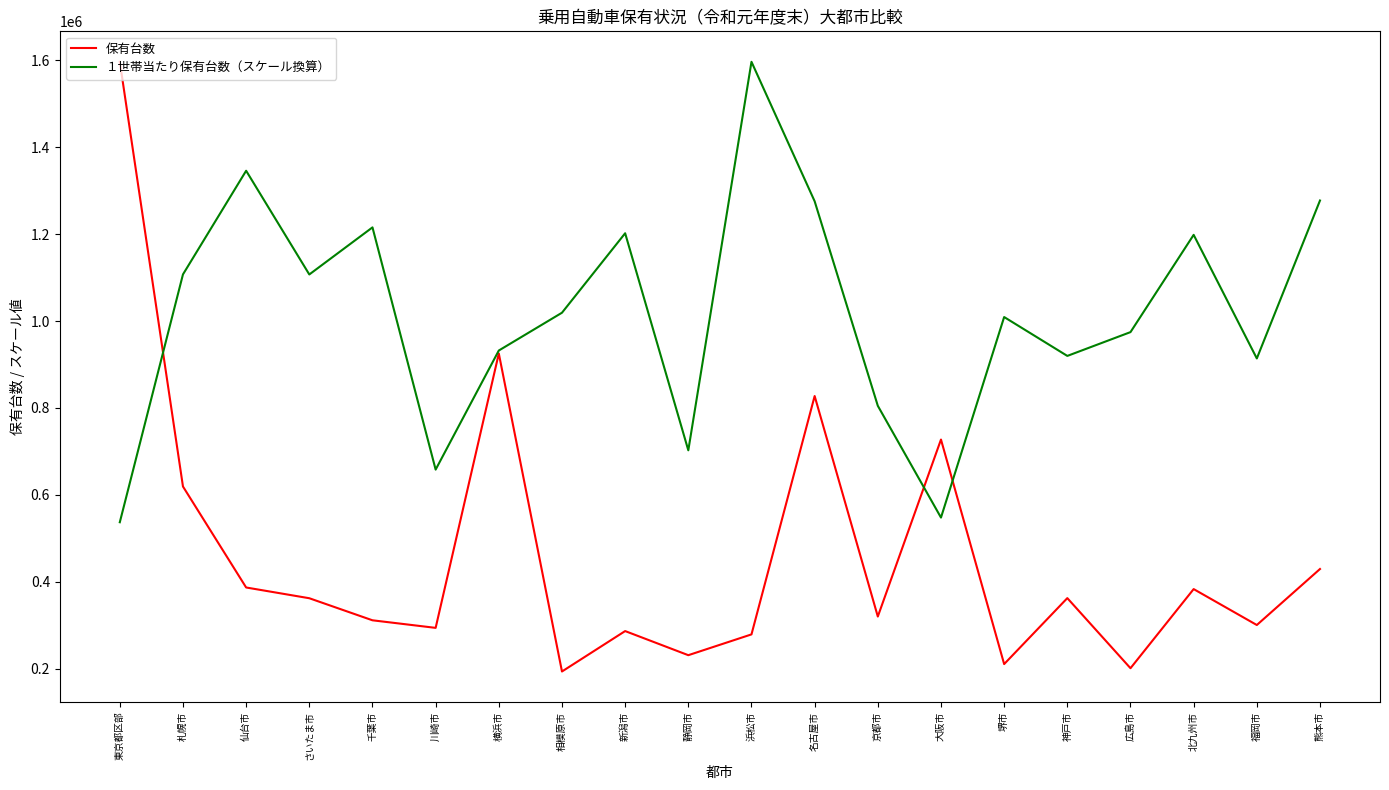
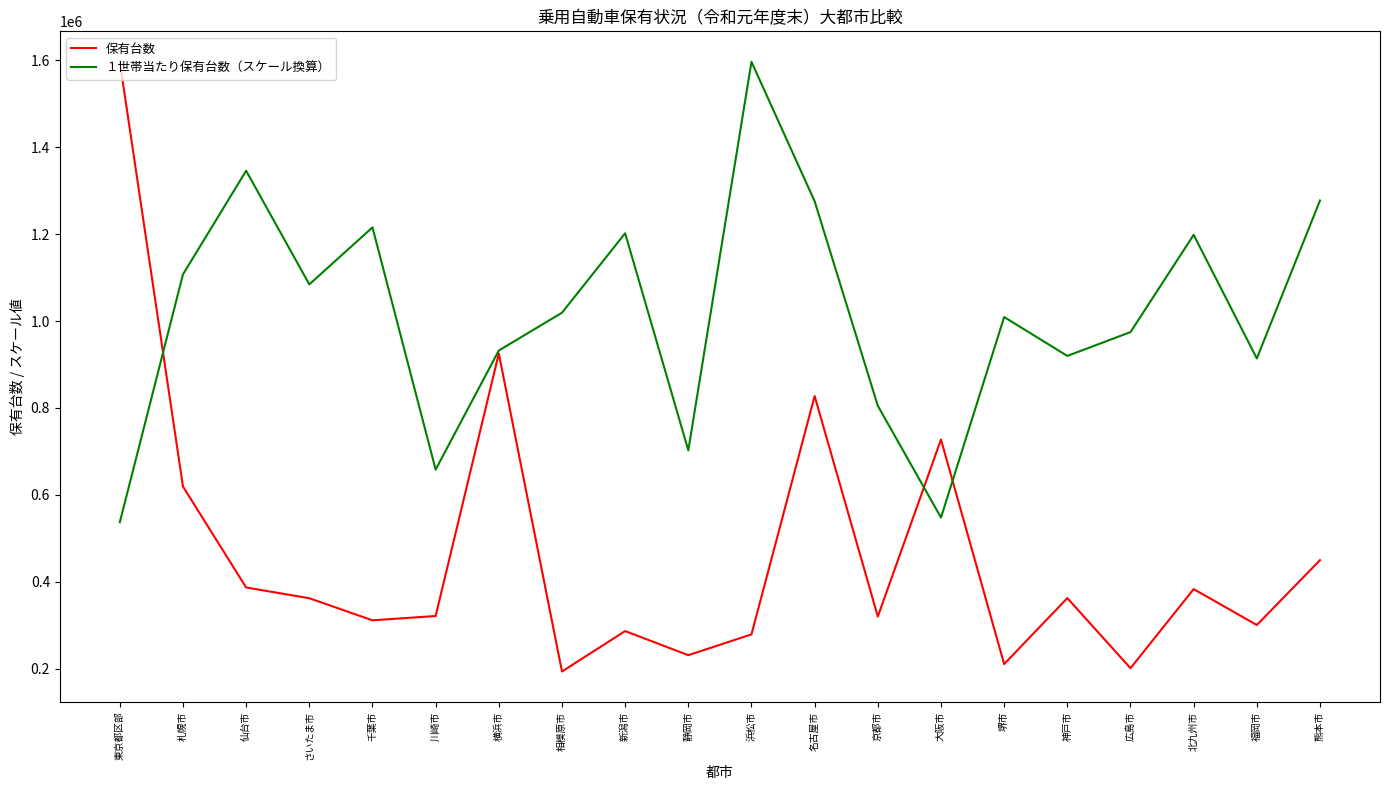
  {
    "保有台数": {
      "札幌市": 620000,
      "仙台市": 390000,
      "さいたま市": 360000,
      "千葉市": 310000,
-     "川崎市": 290000,
+     "川崎市": 320000,
      "横浜市": 930000,
      "相模原市": 190000,
      "新潟市": 290000,
      "静岡市": 230000,
      "浜松市": 280000,
      "名古屋市": 830000,
      "京都市": 320000,
      "大阪市": 730000,
      "堺市": 210000,
      "神戸市": 360000,
      "広島市": 200000,
      "北九州市": 380000,
      "福岡市": 300000,
-     "熊本市": 430000
+     "熊本市": 450000
    },
    "１世帯当たり保有台数（スケール換算）": {
      "東京都区部": 540000,
      "札幌市": 1110000,
      "仙台市": 1350000,
-     "さいたま市": 1110000,
+     "さいたま市": 1080000,
      "千葉市": 1220000,
      "川崎市": 660000,
      "横浜市": 930000,
      "相模原市": 1020000,
      "新潟市": 1200000,
      "静岡市": 700000,
      "浜松市": 1600000,
      "名古屋市": 1280000,
      "京都市": 800000,
      "大阪市": 550000,
      "堺市": 1010000,
      "神戸市": 920000,
      "広島市": 970000,
      "北九州市": 1200000,
      "福岡市": 910000,
      "熊本市": 1280000
    }
  }
